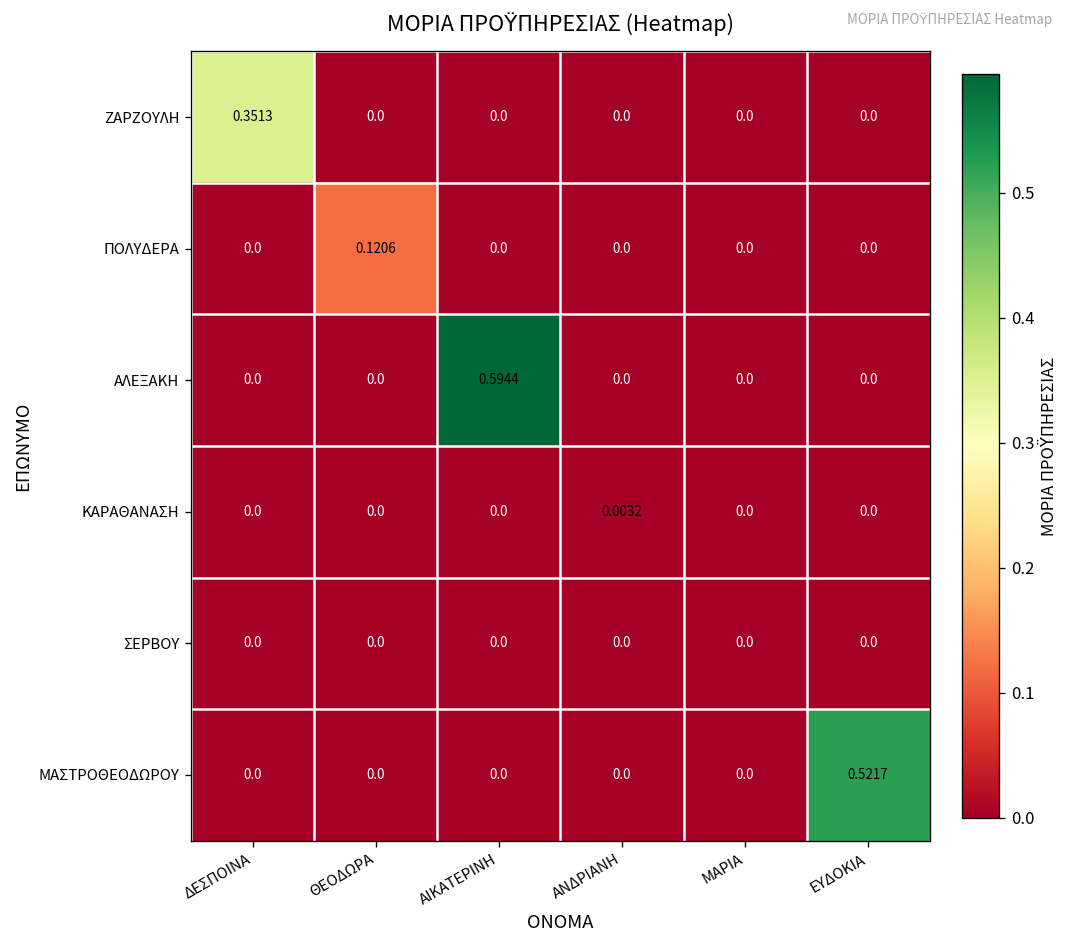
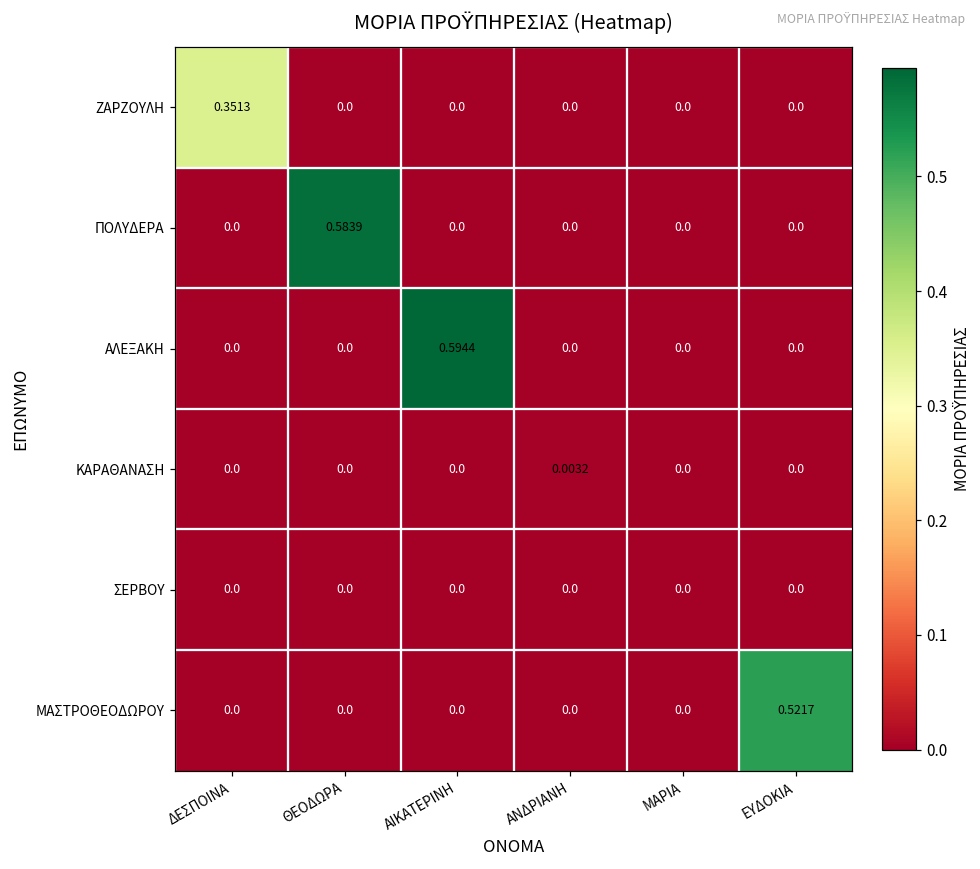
  {
    "ΖΑΡΖΟΥΛΗ": {
      "ΔΕΣΠΟΙΝΑ": 0.3513,
      "ΘΕΟΔΩΡΑ": 0.0,
      "ΑΙΚΑΤΕΡΙΝΗ": 0.0,
      "ΑΝΔΡΙΑΝΗ": 0.0,
      "ΜΑΡΙΑ": 0.0,
      "ΕΥΔΟΚΙΑ": 0.0
    },
    "ΠΟΛΥΔΕΡΑ": {
      "ΔΕΣΠΟΙΝΑ": 0.0,
-     "ΘΕΟΔΩΡΑ": 0.1206,
+     "ΘΕΟΔΩΡΑ": 0.5839,
      "ΑΙΚΑΤΕΡΙΝΗ": 0.0,
      "ΑΝΔΡΙΑΝΗ": 0.0,
      "ΜΑΡΙΑ": 0.0,
      "ΕΥΔΟΚΙΑ": 0.0
    },
    "ΑΛΕΞΑΚΗ": {
      "ΔΕΣΠΟΙΝΑ": 0.0,
      "ΘΕΟΔΩΡΑ": 0.0,
      "ΑΙΚΑΤΕΡΙΝΗ": 0.5944,
      "ΑΝΔΡΙΑΝΗ": 0.0,
      "ΜΑΡΙΑ": 0.0,
      "ΕΥΔΟΚΙΑ": 0.0
    },
    "ΚΑΡΑΘΑΝΑΣΗ": {
      "ΔΕΣΠΟΙΝΑ": 0.0,
      "ΘΕΟΔΩΡΑ": 0.0,
      "ΑΙΚΑΤΕΡΙΝΗ": 0.0,
      "ΑΝΔΡΙΑΝΗ": 0.0032,
      "ΜΑΡΙΑ": 0.0,
      "ΕΥΔΟΚΙΑ": 0.0
    },
    "ΣΕΡΒΟΥ": {
      "ΔΕΣΠΟΙΝΑ": 0.0,
      "ΘΕΟΔΩΡΑ": 0.0,
      "ΑΙΚΑΤΕΡΙΝΗ": 0.0,
      "ΑΝΔΡΙΑΝΗ": 0.0,
      "ΜΑΡΙΑ": 0.0,
      "ΕΥΔΟΚΙΑ": 0.0
    },
    "ΜΑΣΤΡΟΘΕΟΔΩΡΟΥ": {
      "ΔΕΣΠΟΙΝΑ": 0.0,
      "ΘΕΟΔΩΡΑ": 0.0,
      "ΑΙΚΑΤΕΡΙΝΗ": 0.0,
      "ΑΝΔΡΙΑΝΗ": 0.0,
      "ΜΑΡΙΑ": 0.0,
      "ΕΥΔΟΚΙΑ": 0.5217
    }
  }
